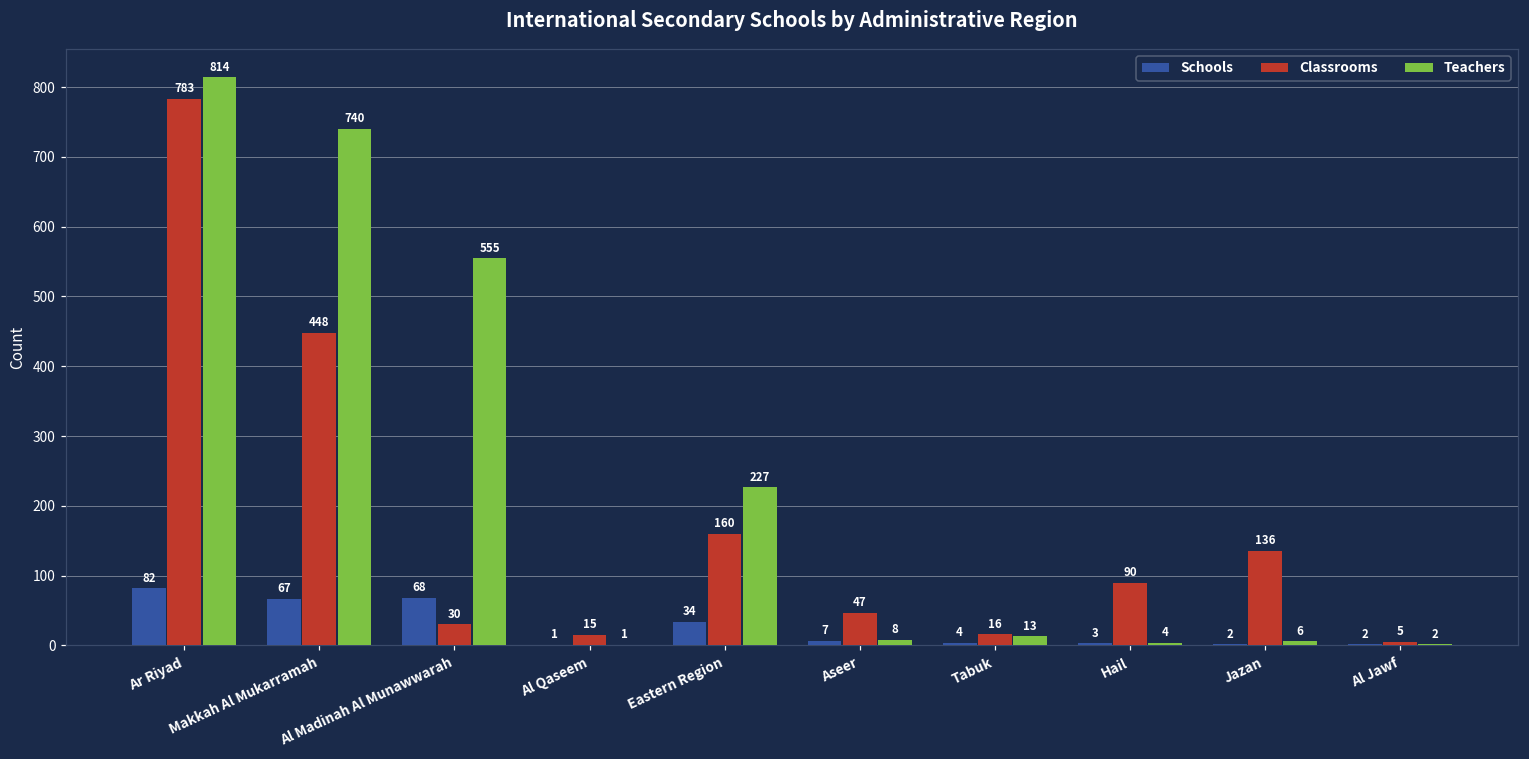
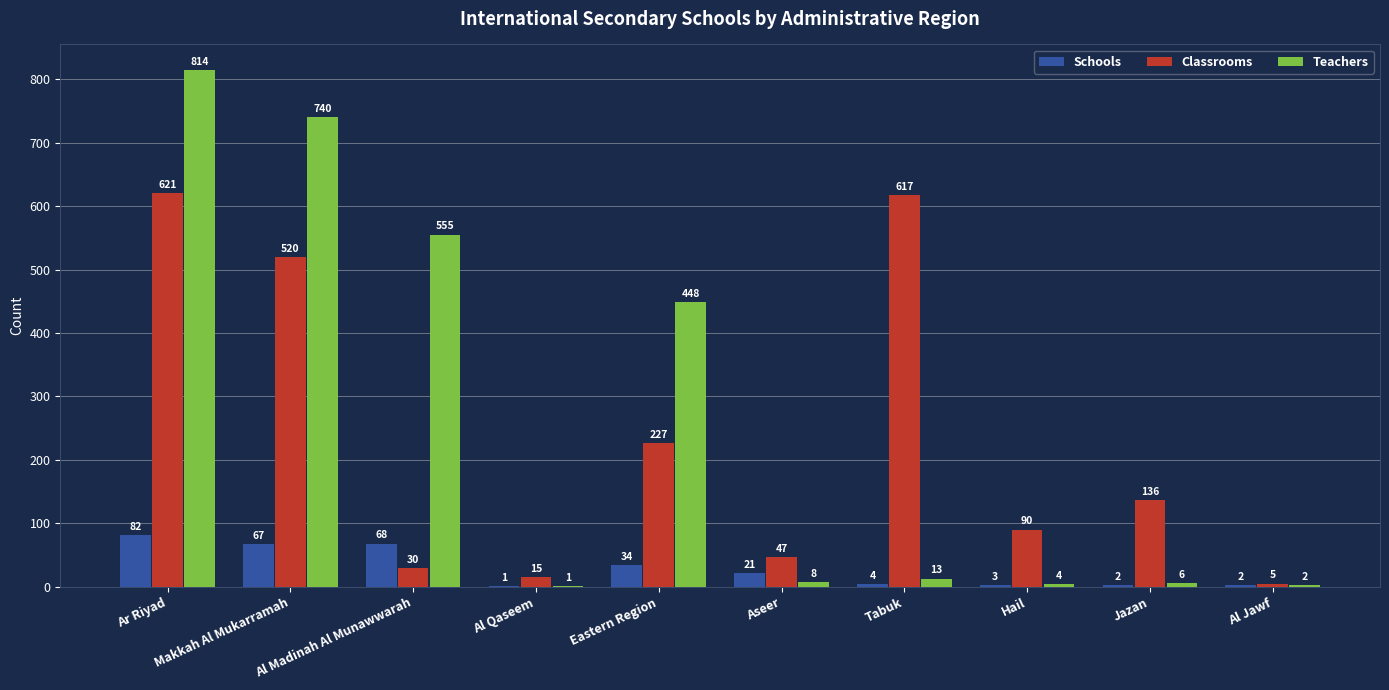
  {
    "Schools": {
      "Ar Riyad": 82,
      "Makkah Al Mukarramah": 67,
      "Al Madinah Al Munawwarah": 68,
      "Al Qaseem": 1,
      "Eastern Region": 34,
-     "Aseer": 7,
+     "Aseer": 21,
      "Tabuk": 4,
      "Hail": 3,
      "Jazan": 2,
      "Al Jawf": 2
    },
    "Classrooms": {
-     "Ar Riyad": 783,
-     "Makkah Al Mukarramah": 448,
+     "Ar Riyad": 621,
+     "Makkah Al Mukarramah": 520,
      "Al Madinah Al Munawwarah": 30,
      "Al Qaseem": 15,
-     "Eastern Region": 160,
+     "Eastern Region": 227,
      "Aseer": 47,
-     "Tabuk": 16,
+     "Tabuk": 617,
      "Hail": 90,
      "Jazan": 136,
      "Al Jawf": 5
    },
    "Teachers": {
      "Ar Riyad": 814,
      "Makkah Al Mukarramah": 740,
      "Al Madinah Al Munawwarah": 555,
      "Al Qaseem": 1,
-     "Eastern Region": 227,
+     "Eastern Region": 448,
      "Aseer": 8,
      "Tabuk": 13,
      "Hail": 4,
      "Jazan": 6,
      "Al Jawf": 2
    }
  }
